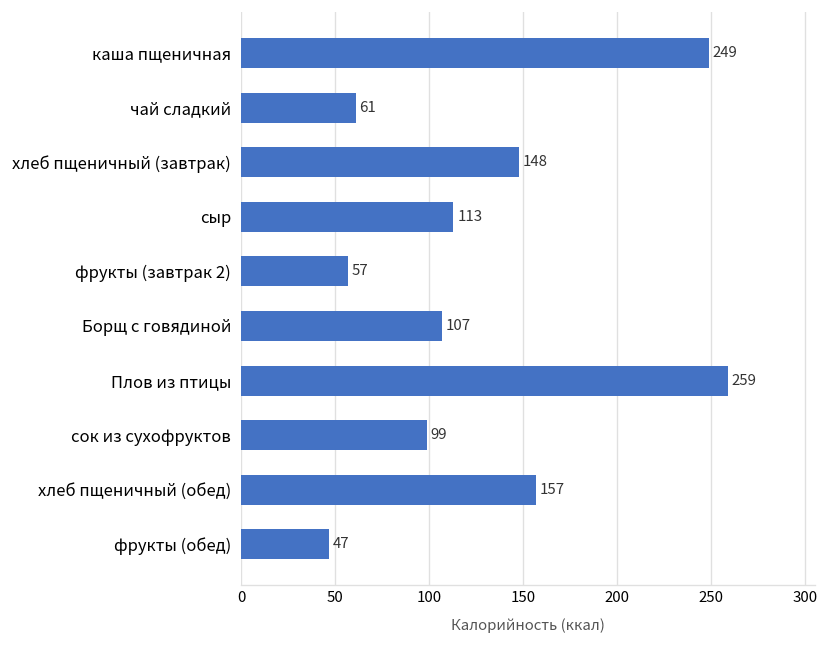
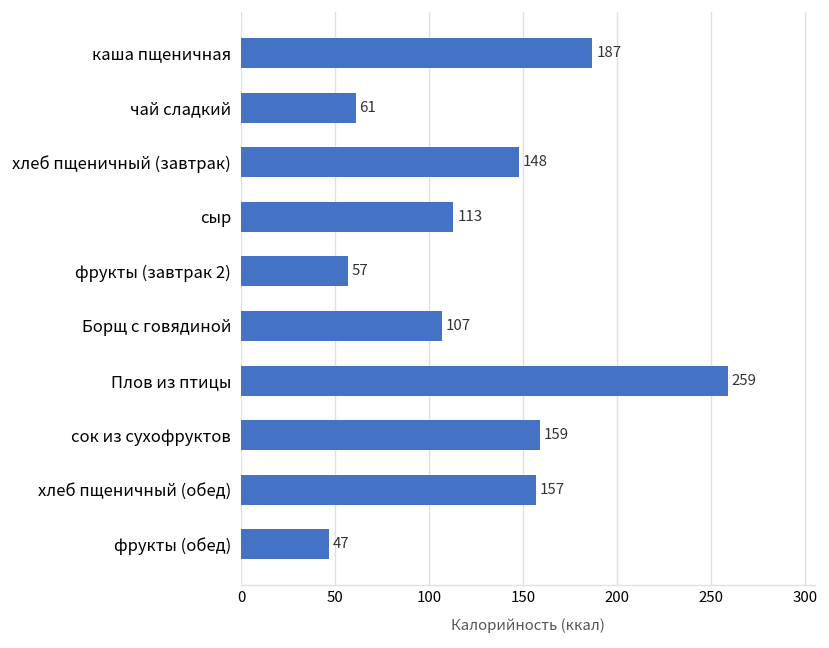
  {
-   "каша пщеничная": 249,
+   "каша пщеничная": 187,
    "чай сладкий": 61,
    "хлеб пщеничный (завтрак)": 148,
    "сыр": 113,
    "фрукты (завтрак 2)": 57,
    "Борщ с говядиной": 107,
    "Плов из птицы": 259,
-   "сок из сухофруктов": 99,
+   "сок из сухофруктов": 159,
    "хлеб пщеничный (обед)": 157,
    "фрукты (обед)": 47
  }
